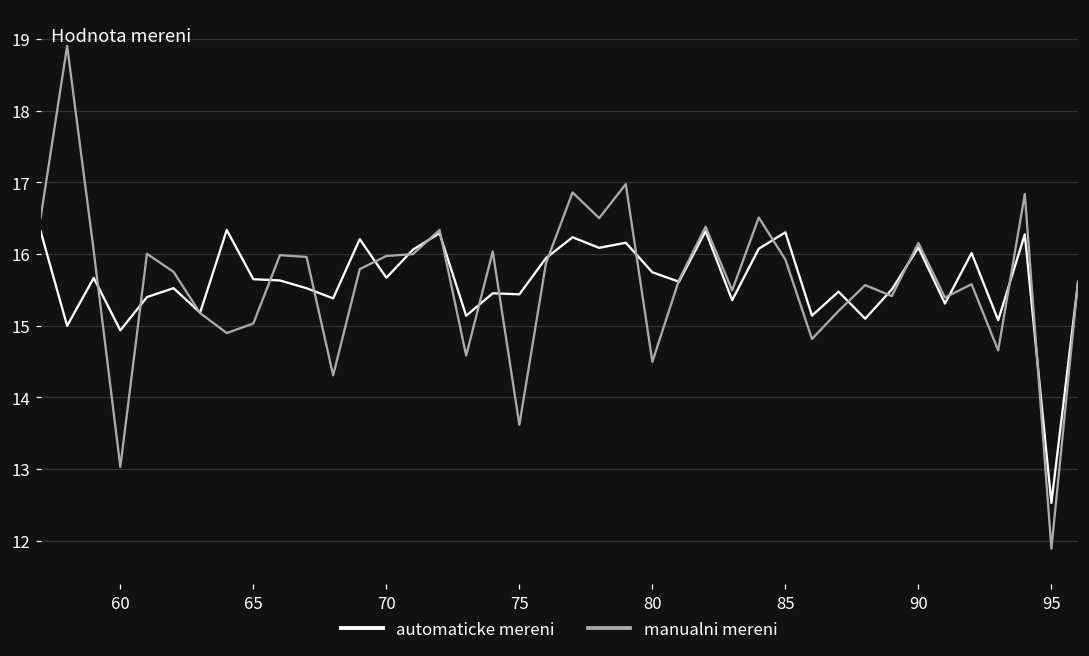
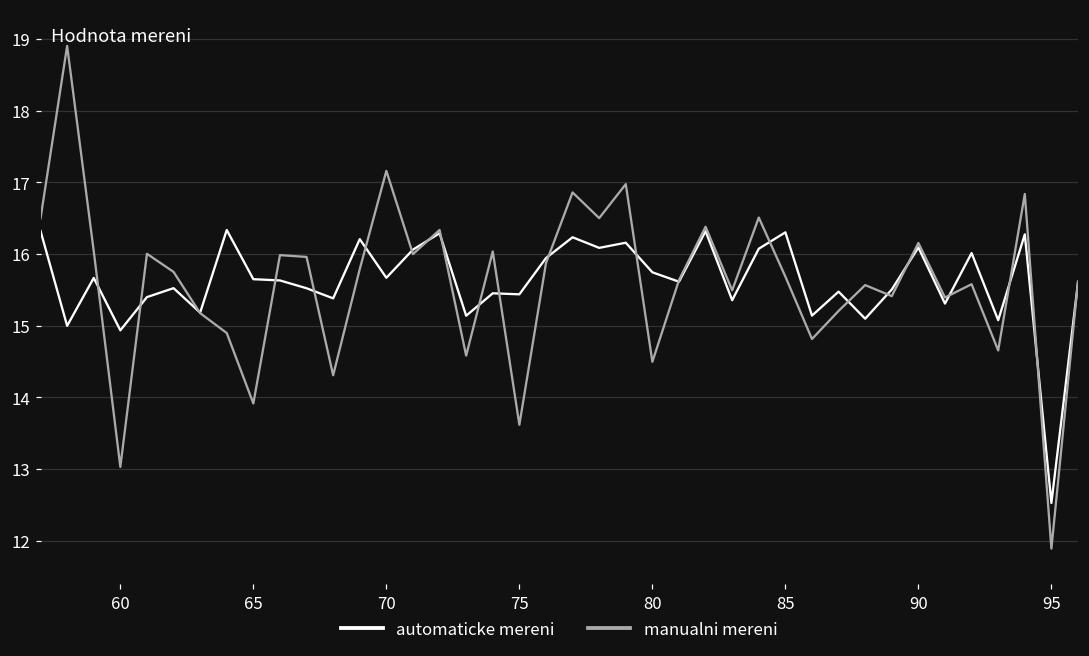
  {
    "automaticke mereni": {
      "60": 14.9,
      "65": 15.6,
      "70": 15.7,
      "75": 15.4,
      "80": 15.7,
      "85": 16.3,
      "90": 16.1,
      "95": 12.5
    },
    "manualni mereni": {
      "60": 13.0,
-     "65": 15.0,
-     "70": 16.0,
+     "65": 13.9,
+     "70": 17.2,
      "75": 13.6,
      "80": 14.5,
-     "85": 15.9,
+     "85": 15.7,
      "90": 16.2,
      "95": 11.9
    }
  }
